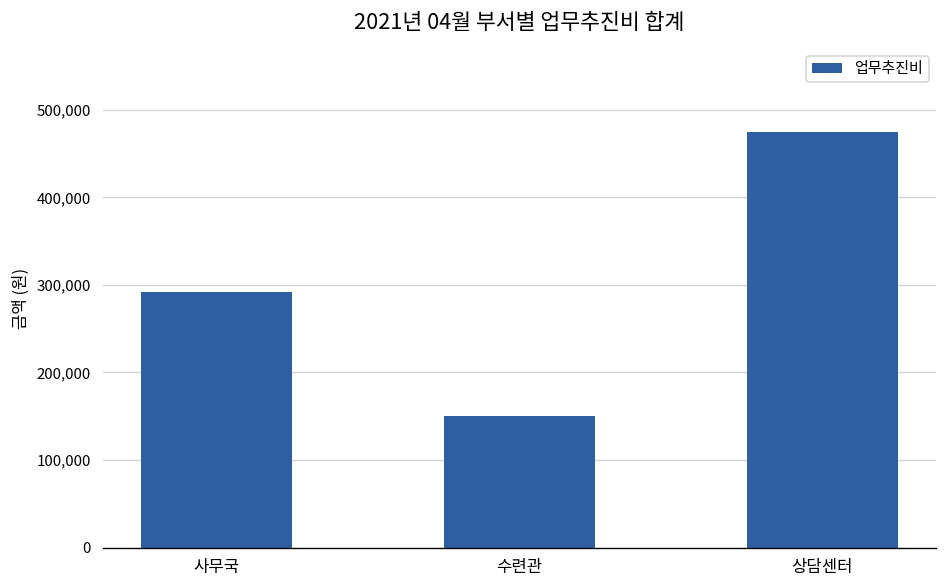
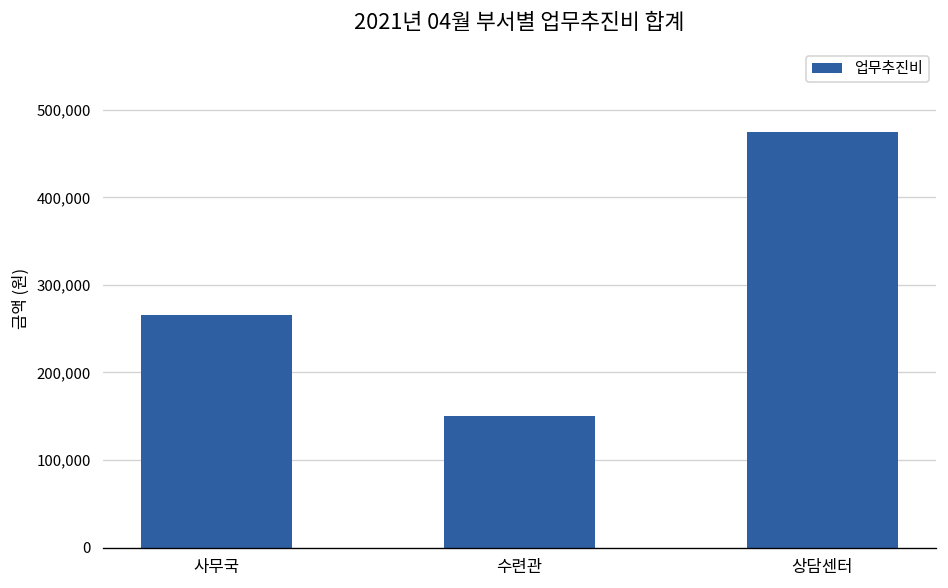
  {
-   "사무국": "290,000",
+   "사무국": "270,000",
    "수련관": "150,000",
    "상담센터": "470,000"
  }
